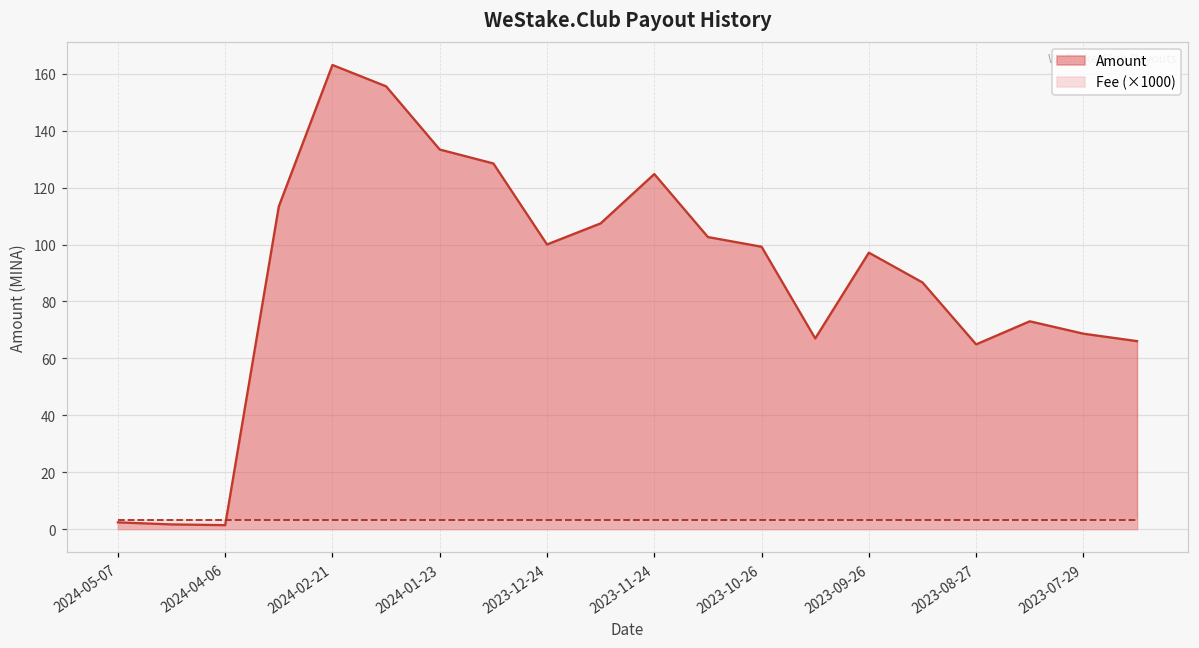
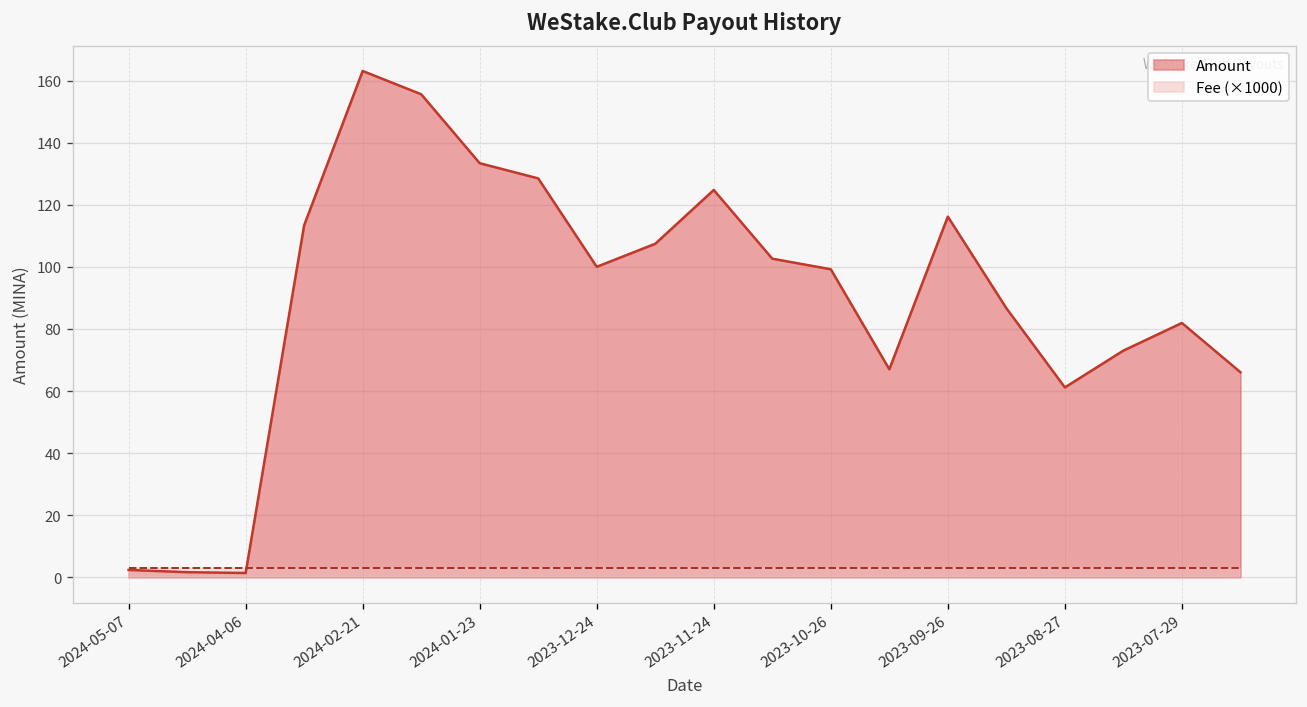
  {
    "Amount": {
      "2024-04-06": 1,
      "2024-02-21": 163,
      "2024-01-23": 133,
      "2023-12-24": 100,
      "2023-11-24": 125,
      "2023-10-26": 99,
-     "2023-09-26": 97,
-     "2023-08-27": 65,
-     "2023-07-29": 69
+     "2023-09-26": 116,
+     "2023-08-27": 61,
+     "2023-07-29": 82
    },
    "Fee (×1000)": {
      "2024-04-06": 3,
      "2024-02-21": 3,
      "2024-01-23": 3,
      "2023-12-24": 3,
      "2023-11-24": 3,
      "2023-10-26": 3,
      "2023-09-26": 3,
      "2023-08-27": 3,
      "2023-07-29": 3
    }
  }
